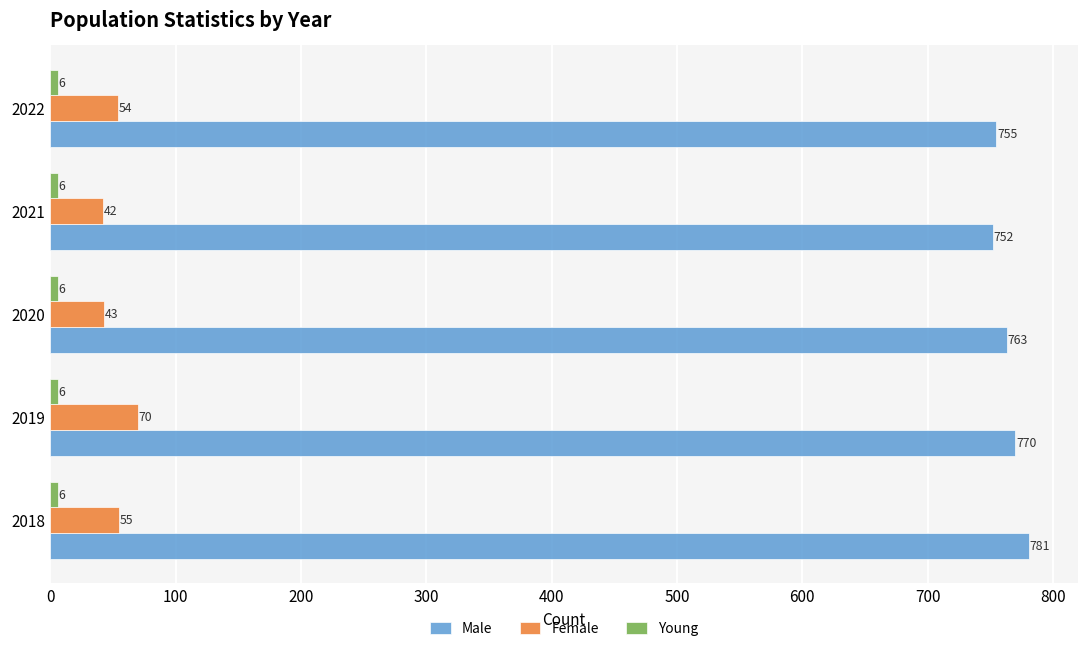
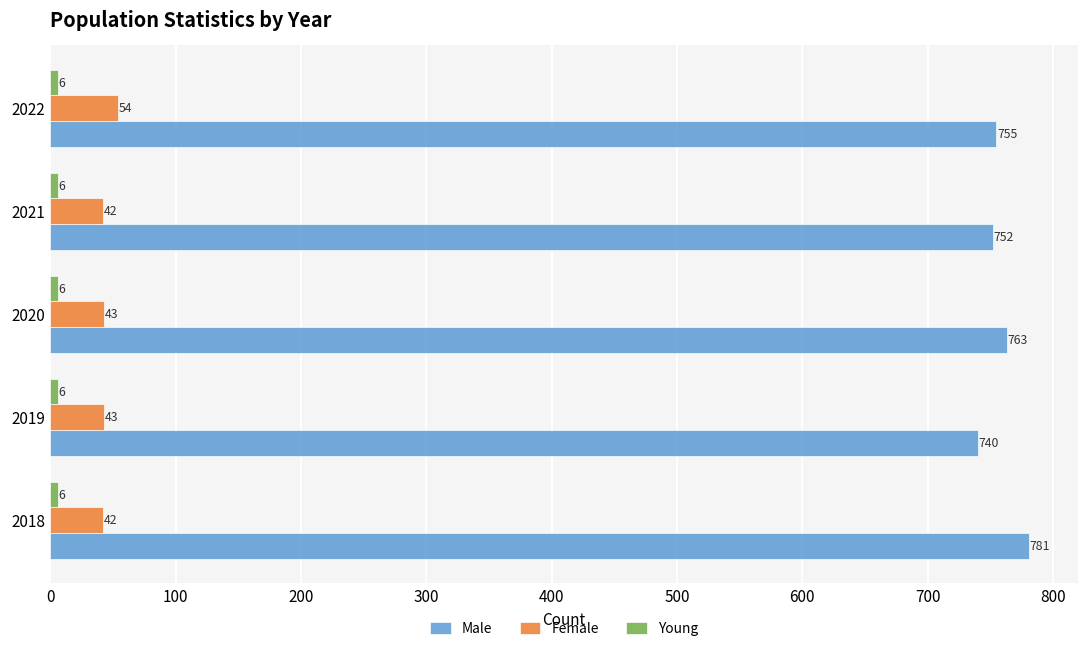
  {
    "Male": {
      "2022": 755,
      "2021": 752,
      "2020": 763,
-     "2019": 770,
+     "2019": 740,
      "2018": 781
    },
    "Female": {
      "2022": 54,
      "2021": 42,
      "2020": 43,
-     "2019": 70,
-     "2018": 55
+     "2019": 43,
+     "2018": 42
    },
    "Young": {
      "2022": 6,
      "2021": 6,
      "2020": 6,
      "2019": 6,
      "2018": 6
    }
  }
